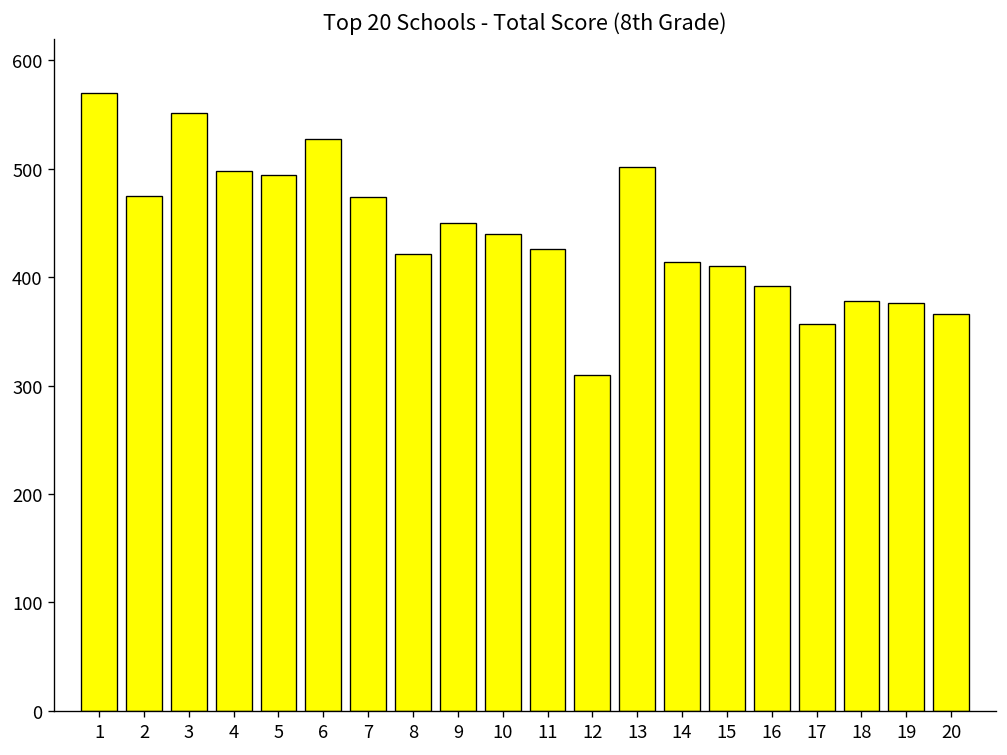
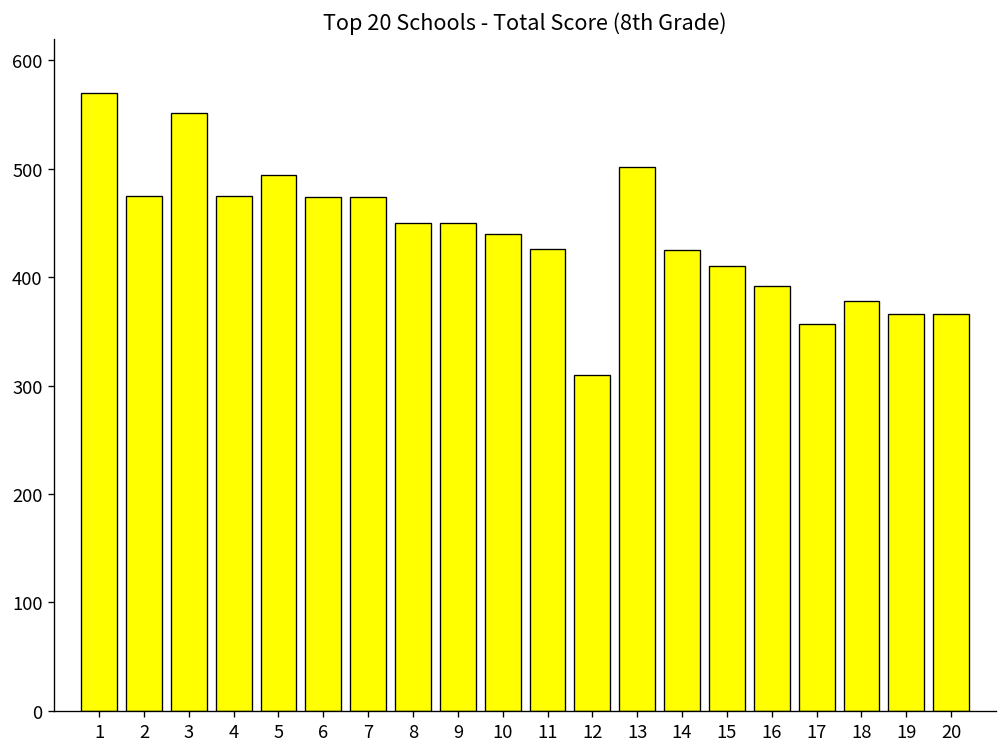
  {
    "1": 570,
    "2": 480,
    "3": 550,
-   "4": 500,
+   "4": 480,
    "5": 490,
-   "6": 530,
+   "6": 470,
    "7": 470,
-   "8": 420,
+   "8": 450,
    "9": 450,
    "10": 440,
    "11": 430,
    "12": 310,
    "13": 500,
-   "14": 410,
+   "14": 430,
    "15": 410,
    "16": 390,
    "17": 360,
    "18": 380,
-   "19": 380,
+   "19": 370,
    "20": 370
  }
